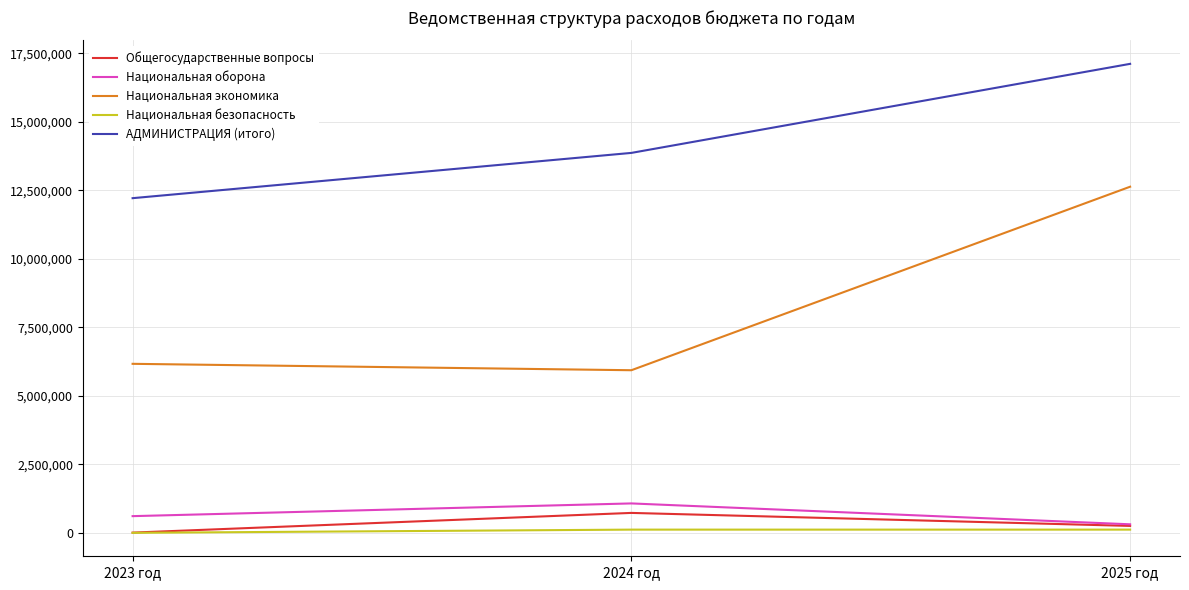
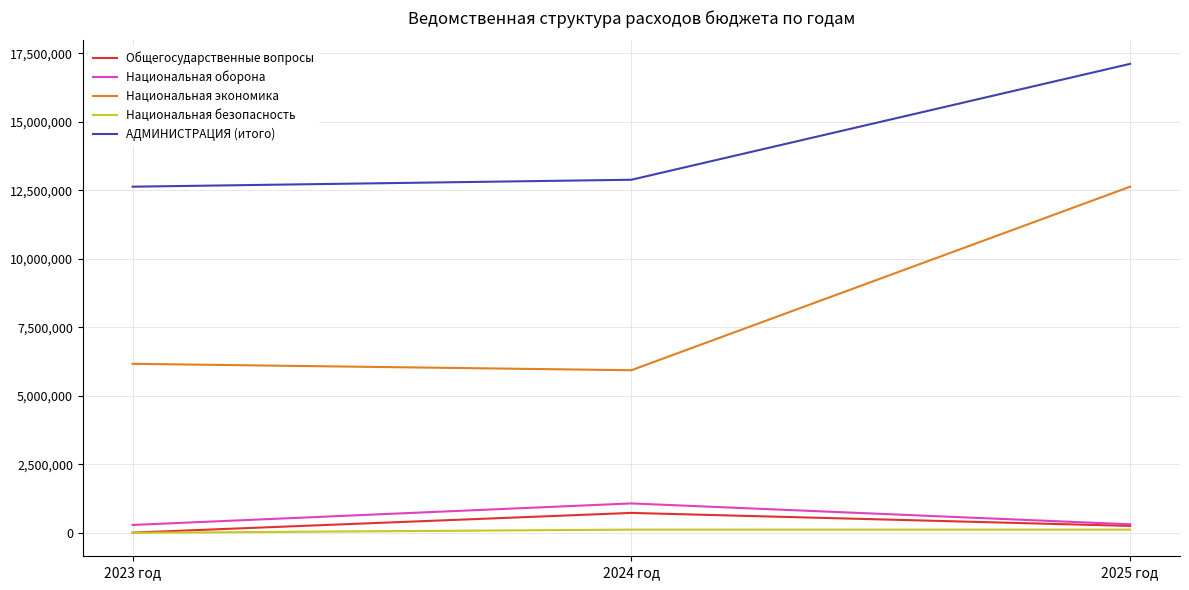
  {
    "Общегосударственные вопросы": {
      "2024 год": "700,000"
    },
    "Национальная оборона": {
-     "2023 год": "600,000",
+     "2023 год": "300,000",
      "2024 год": "1,100,000"
    },
    "Национальная экономика": {
      "2023 год": "6,200,000",
      "2024 год": "5,900,000",
      "2025 год": "12,600,000"
    },
    "Национальная безопасность": {
      "2024 год": "100,000",
      "2025 год": "100,000"
    },
    "АДМИНИСТРАЦИЯ (итого)": {
-     "2023 год": "12,200,000",
-     "2024 год": "13,900,000",
+     "2023 год": "12,600,000",
+     "2024 год": "12,900,000",
      "2025 год": "17,100,000"
    }
  }
